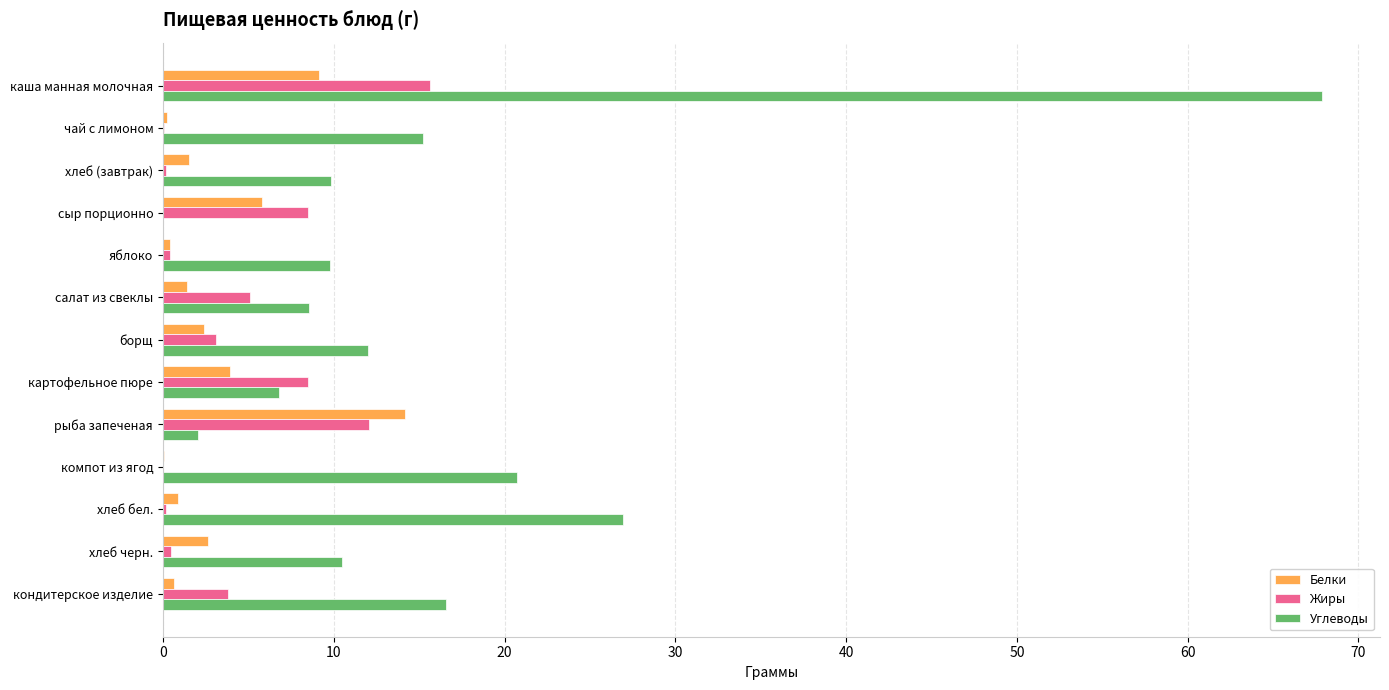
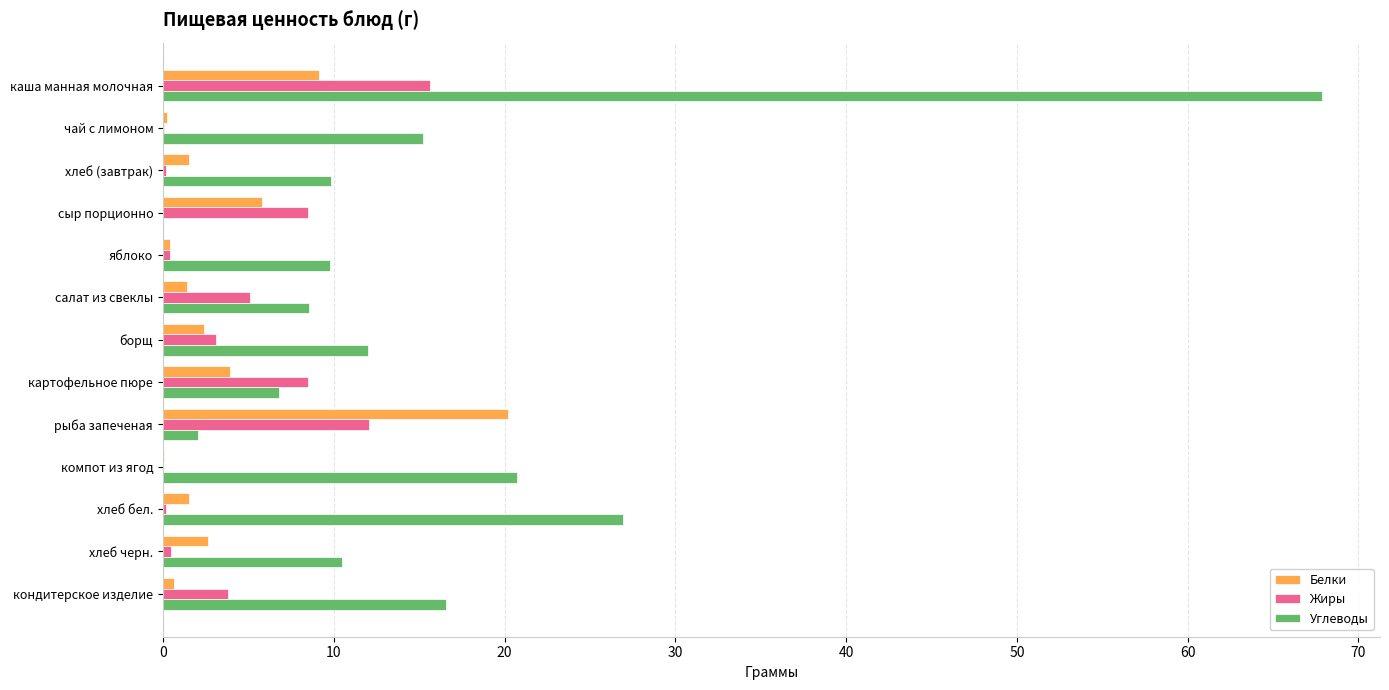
  {
    "Белки": {
      "каша манная молочная": 9.1,
      "чай с лимоном": 0.3,
      "хлеб (завтрак)": 1.5,
      "сыр порционно": 5.8,
      "яблоко": 0.4,
      "салат из свеклы": 1.4,
      "борщ": 2.4,
      "картофельное пюре": 4.0,
-     "рыба запеченая": 14.2,
-     "хлеб бел.": 0.9,
+     "рыба запеченая": 20.2,
+     "хлеб бел.": 1.5,
      "хлеб черн.": 2.6,
      "кондитерское изделие": 0.7
    },
    "Жиры": {
      "каша манная молочная": 15.6,
      "хлеб (завтрак)": 0.2,
      "сыр порционно": 8.5,
      "яблоко": 0.4,
      "салат из свеклы": 5.1,
      "борщ": 3.1,
      "картофельное пюре": 8.5,
      "рыба запеченая": 12.1,
      "хлеб бел.": 0.2,
      "хлеб черн.": 0.5,
      "кондитерское изделие": 3.8
    },
    "Углеводы": {
      "каша манная молочная": 67.9,
      "чай с лимоном": 15.2,
      "хлеб (завтрак)": 9.8,
      "яблоко": 9.8,
      "салат из свеклы": 8.6,
      "борщ": 12.0,
      "картофельное пюре": 6.8,
      "рыба запеченая": 2.1,
      "компот из ягод": 20.7,
      "хлеб бел.": 26.9,
      "хлеб черн.": 10.5,
      "кондитерское изделие": 16.6
    }
  }
